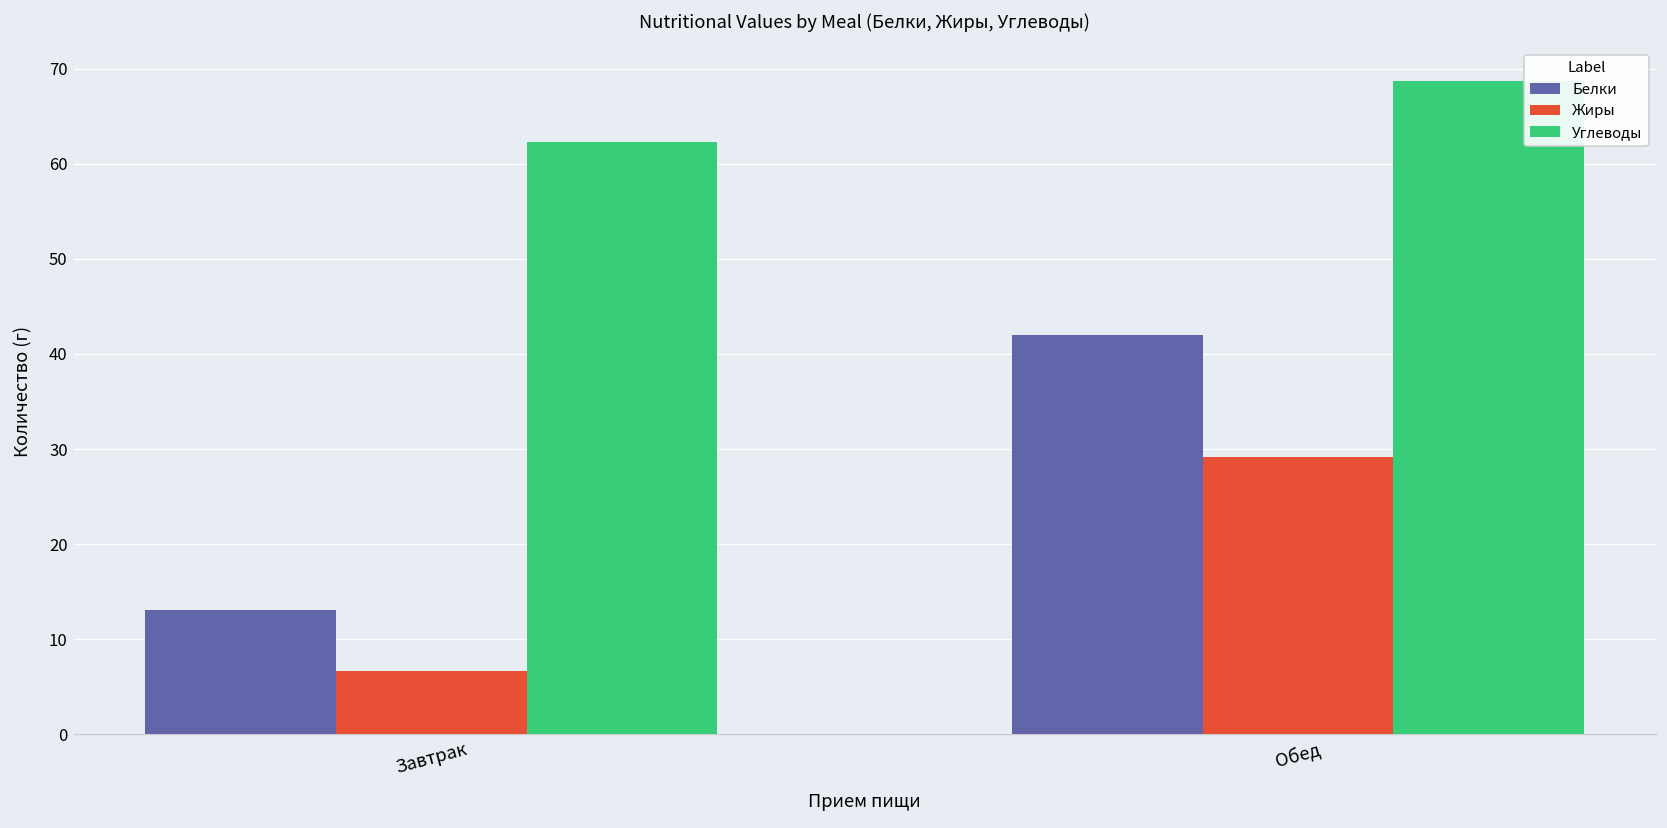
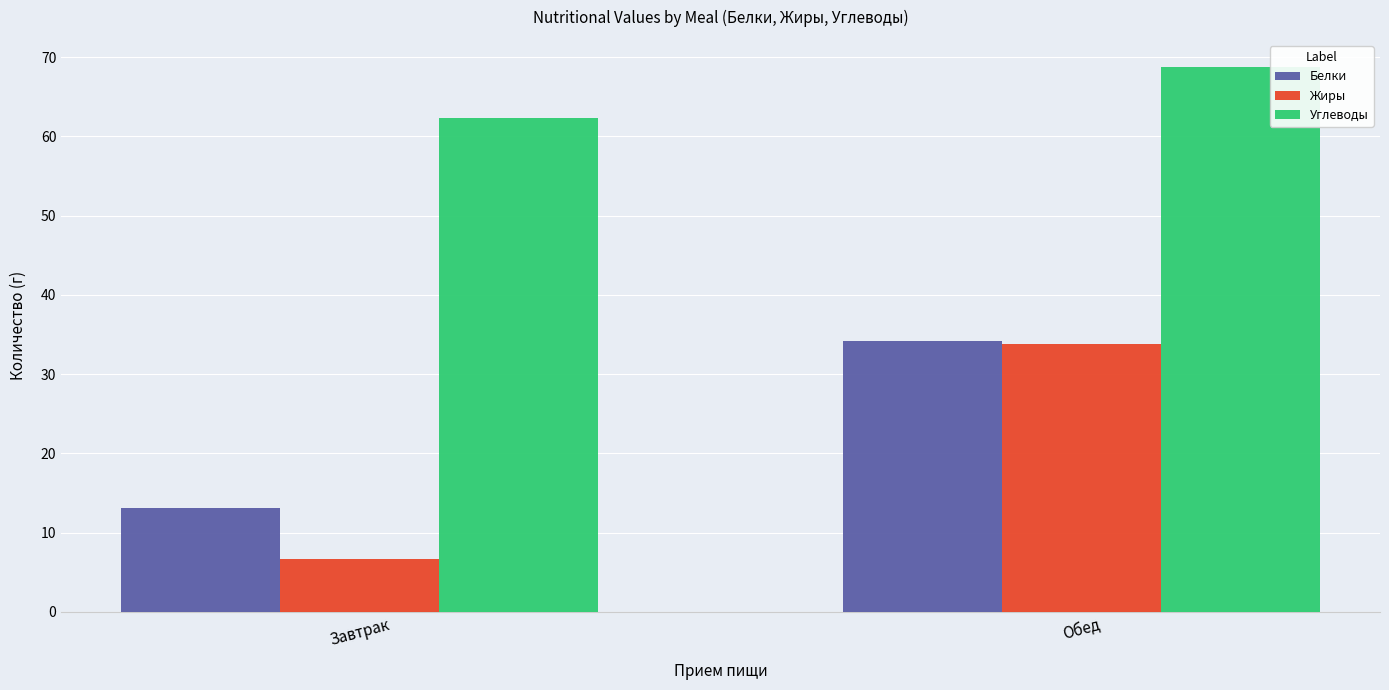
  {
    "Белки": {
      "Завтрак": 13,
-     "Обед": 42
+     "Обед": 34
    },
    "Жиры": {
      "Завтрак": 7,
-     "Обед": 29
+     "Обед": 34
    },
    "Углеводы": {
      "Завтрак": 62,
      "Обед": 69
    }
  }
